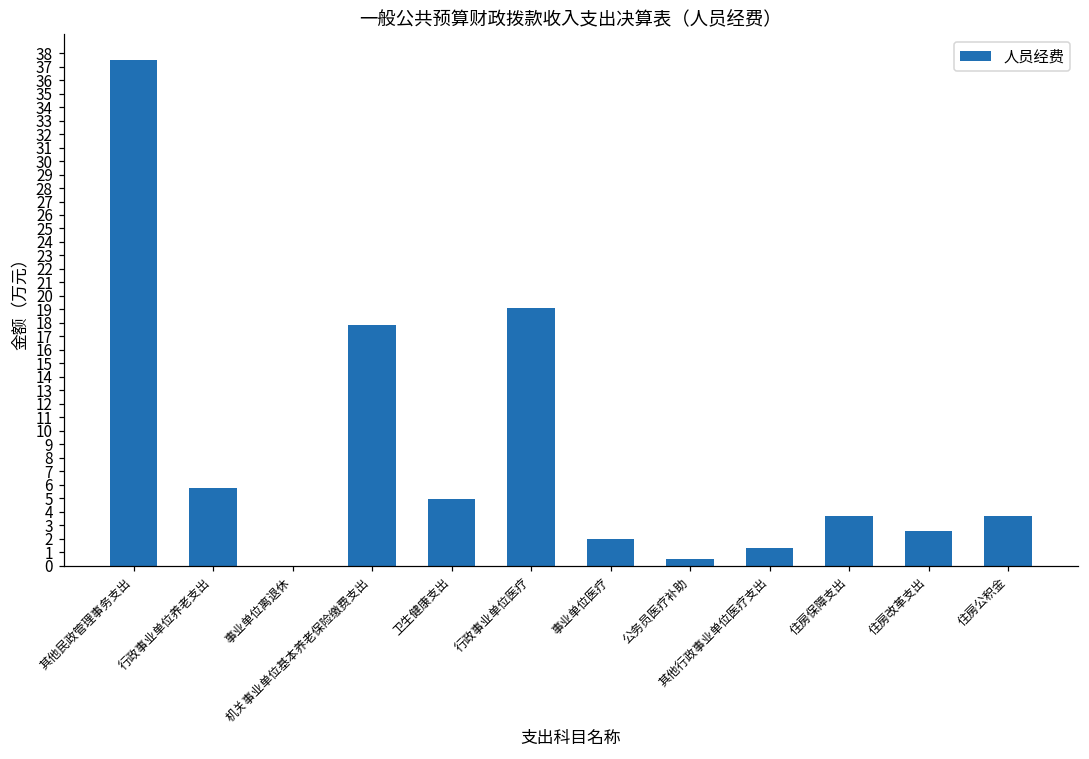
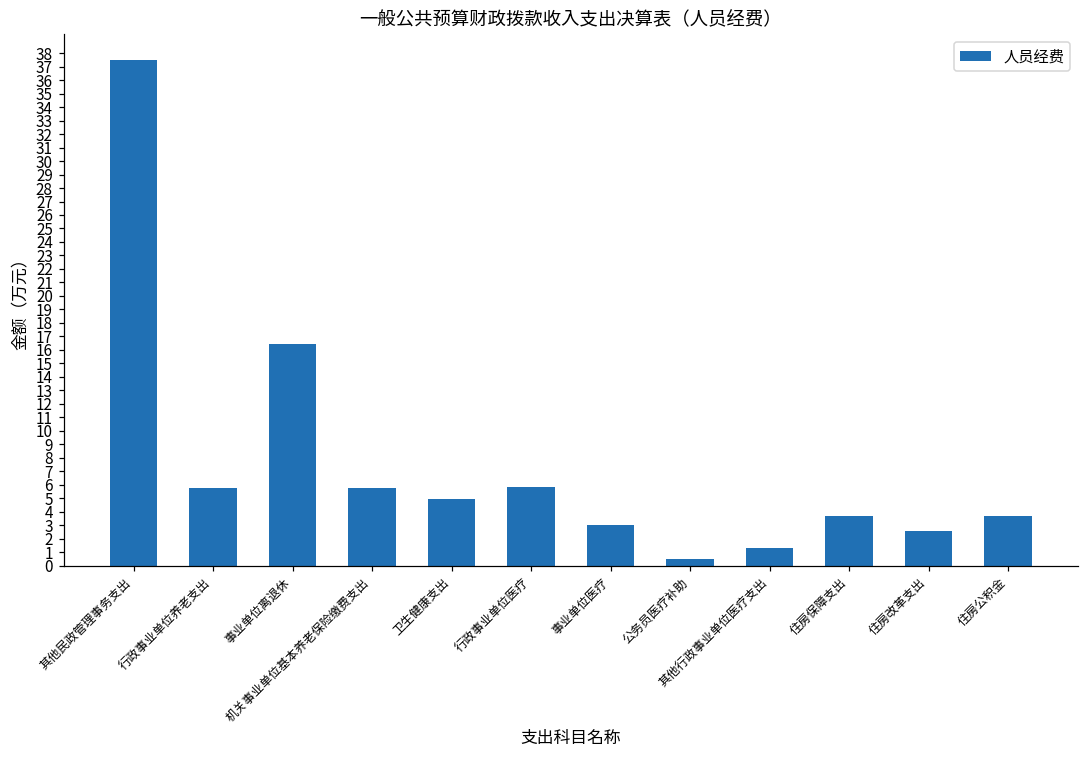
  {
    "其他民政管理事务支出": 37.5,
    "行政事业单位养老支出": 5.7,
-   "事业单位离退休": 0.0,
-   "机关事业单位基本养老保险缴费支出": 17.8,
+   "事业单位离退休": 16.4,
+   "机关事业单位基本养老保险缴费支出": 5.7,
    "卫生健康支出": 4.9,
-   "行政事业单位医疗": 19.1,
-   "事业单位医疗": 2,
+   "行政事业单位医疗": 5.8,
+   "事业单位医疗": 3,
    "公务员医疗补助": 0.5,
    "其他行政事业单位医疗支出": 1.3,
    "住房保障支出": 3.7,
    "住房改革支出": 2.6,
    "住房公积金": 3.7
  }
